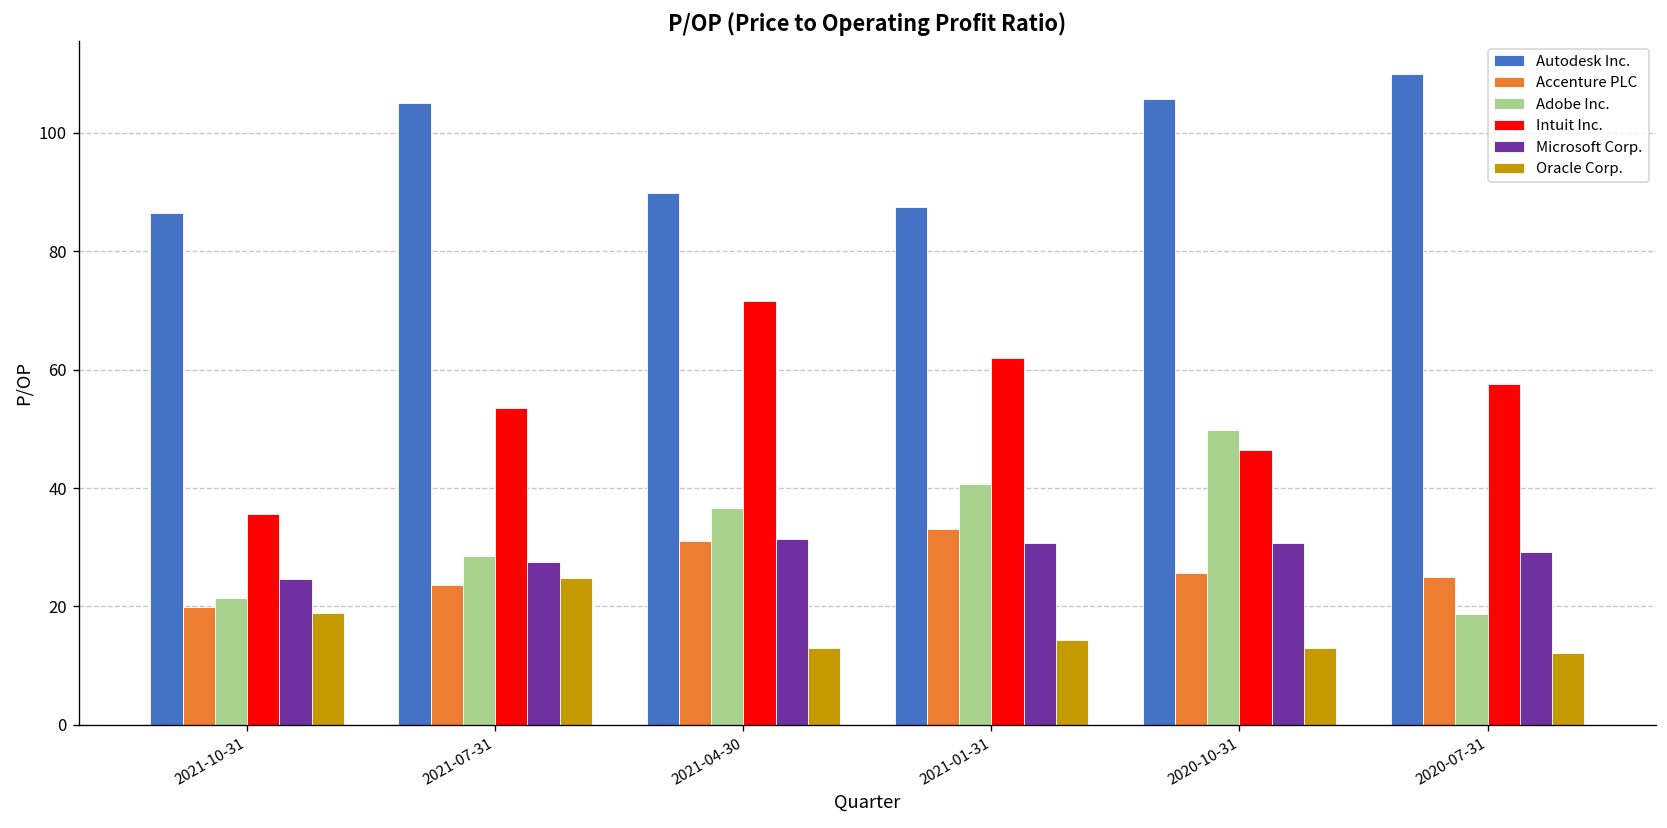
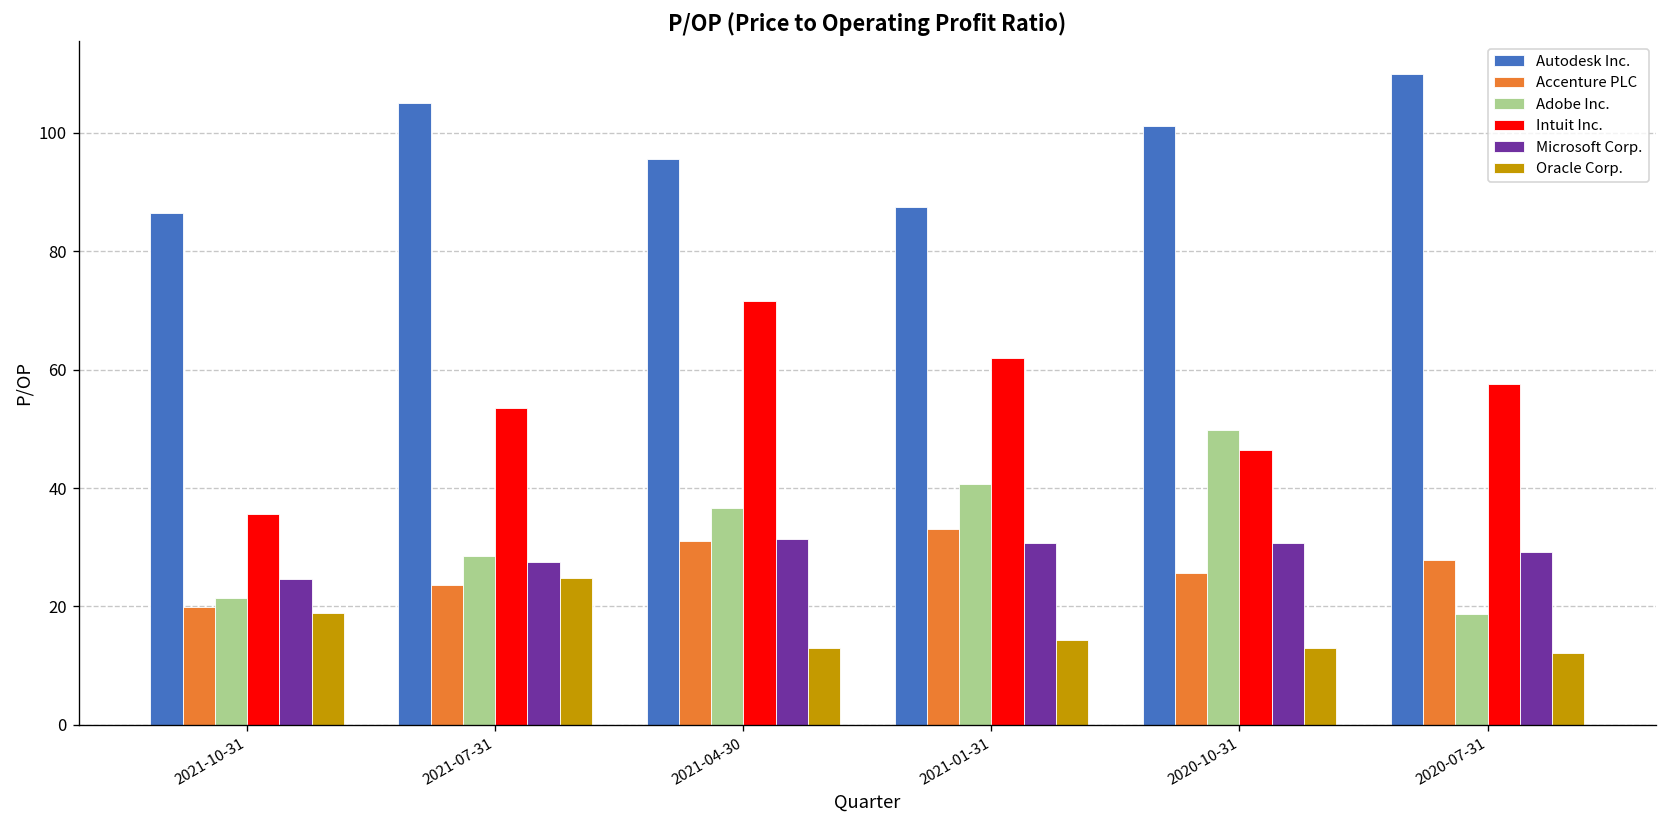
  {
    "Autodesk Inc.": {
      "2021-10-31": 86,
      "2021-07-31": 105,
-     "2021-04-30": 90,
+     "2021-04-30": 96,
      "2021-01-31": 88,
-     "2020-10-31": 106,
+     "2020-10-31": 101,
      "2020-07-31": 110
    },
    "Accenture PLC": {
      "2021-10-31": 20,
      "2021-07-31": 24,
      "2021-04-30": 31,
      "2021-01-31": 33,
      "2020-10-31": 26,
-     "2020-07-31": 25
+     "2020-07-31": 28
    },
    "Adobe Inc.": {
      "2021-10-31": 21,
      "2021-07-31": 29,
      "2021-04-30": 37,
      "2021-01-31": 41,
      "2020-10-31": 50,
      "2020-07-31": 19
    },
    "Intuit Inc.": {
      "2021-10-31": 36,
      "2021-07-31": 54,
      "2021-04-30": 72,
      "2021-01-31": 62,
      "2020-10-31": 46,
      "2020-07-31": 58
    },
    "Microsoft Corp.": {
      "2021-10-31": 25,
      "2021-07-31": 28,
      "2021-04-30": 31,
      "2021-01-31": 31,
      "2020-10-31": 31,
      "2020-07-31": 29
    },
    "Oracle Corp.": {
      "2021-10-31": 19,
      "2021-07-31": 25,
      "2021-04-30": 13,
      "2021-01-31": 14,
      "2020-10-31": 13,
      "2020-07-31": 12
    }
  }
